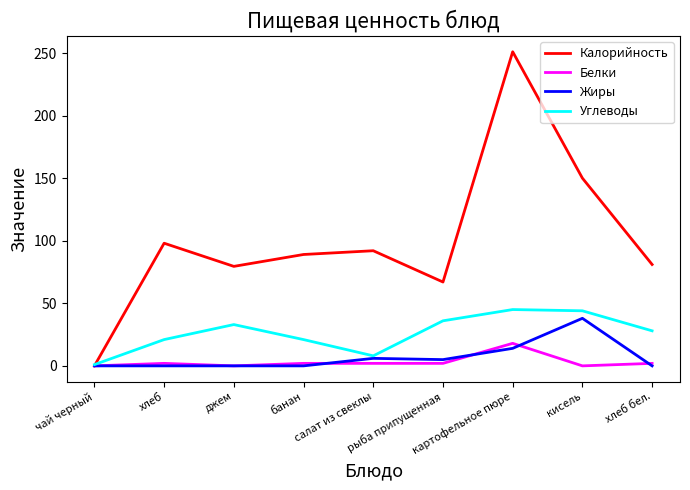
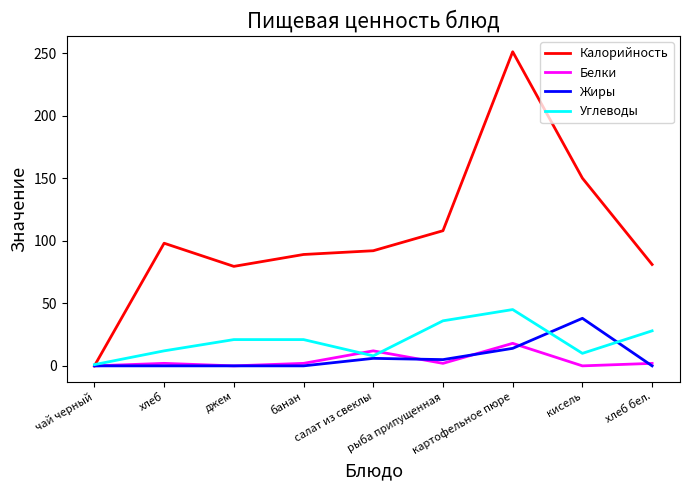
  {
    "Калорийность": {
      "хлеб": 98,
      "джем": 80,
      "банан": 89,
      "салат из свеклы": 92,
-     "рыба припущенная": 67,
+     "рыба припущенная": 108,
      "картофельное пюре": 251,
      "кисель": 150,
      "хлеб бел.": 81
    },
    "Белки": {
-     "салат из свеклы": 2,
+     "салат из свеклы": 12,
      "рыба припущенная": 2,
      "картофельное пюре": 18,
      "кисель": 0
    },
    "Жиры": {
      "рыба припущенная": 5,
      "картофельное пюре": 14,
      "кисель": 38
    },
    "Углеводы": {
-     "хлеб": 21,
-     "джем": 33,
+     "хлеб": 12,
+     "джем": 21,
      "банан": 21,
      "рыба припущенная": 36,
      "картофельное пюре": 45,
-     "кисель": 44,
+     "кисель": 10,
      "хлеб бел.": 28
    }
  }
